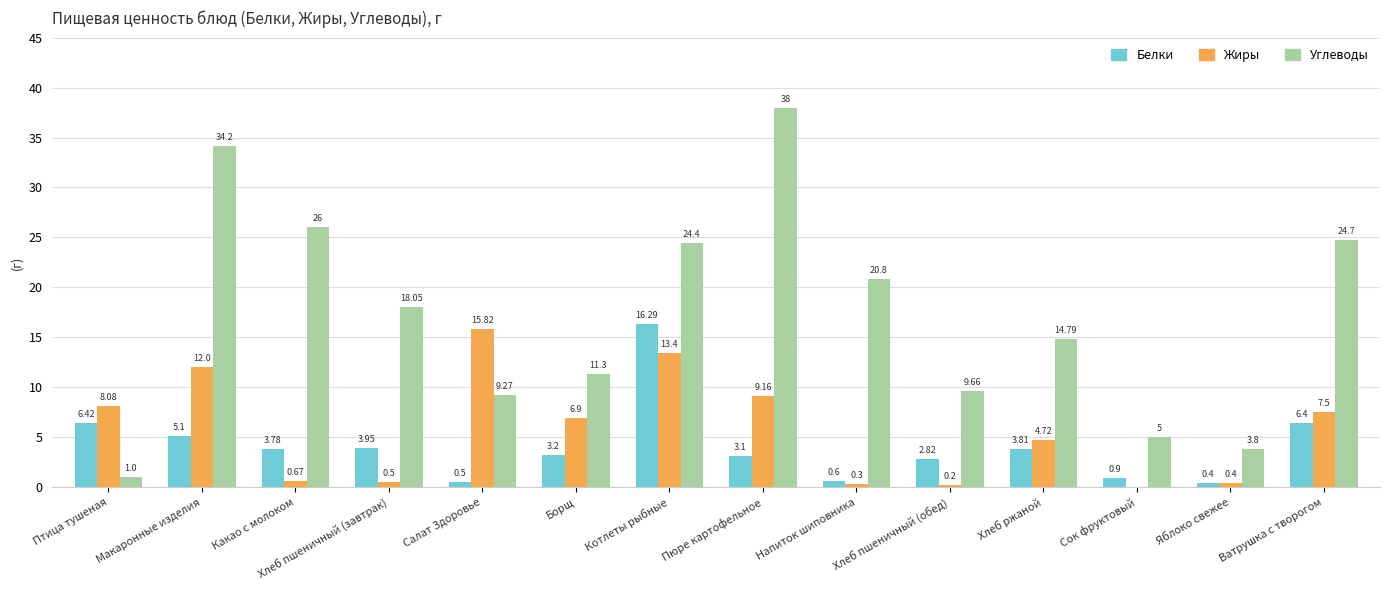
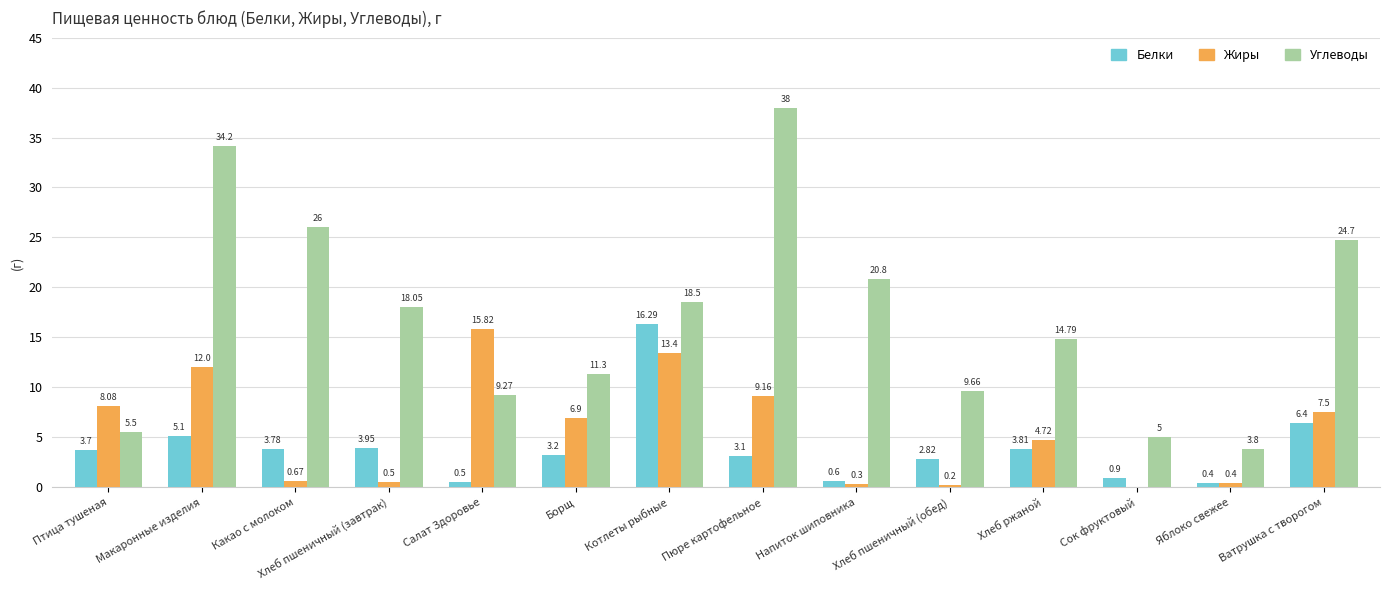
  {
    "Белки": {
-     "Птица тушеная": 6.42,
+     "Птица тушеная": 3.7,
      "Макаронные изделия": 5.1,
      "Какао с молоком": 3.78,
      "Хлеб пшеничный (завтрак)": 3.95,
      "Салат Здоровье": 0.5,
      "Борщ": 3.2,
      "Котлеты рыбные": 16.29,
      "Пюре картофельное": 3.1,
      "Напиток шиповника": 0.6,
      "Хлеб пшеничный (обед)": 2.82,
      "Хлеб ржаной": 3.81,
      "Сок фруктовый": 0.9,
      "Яблоко свежее": 0.4,
      "Ватрушка с творогом": 6.4
    },
    "Жиры": {
      "Птица тушеная": 8.08,
      "Макаронные изделия": 12.0,
      "Какао с молоком": 0.67,
      "Хлеб пшеничный (завтрак)": 0.5,
      "Салат Здоровье": 15.82,
      "Борщ": 6.9,
      "Котлеты рыбные": 13.4,
      "Пюре картофельное": 9.16,
      "Напиток шиповника": 0.3,
      "Хлеб пшеничный (обед)": 0.2,
      "Хлеб ржаной": 4.72,
      "Яблоко свежее": 0.4,
      "Ватрушка с творогом": 7.5
    },
    "Углеводы": {
-     "Птица тушеная": 1.0,
+     "Птица тушеная": 5.5,
      "Макаронные изделия": 34.2,
      "Какао с молоком": 26,
      "Хлеб пшеничный (завтрак)": 18.05,
      "Салат Здоровье": 9.27,
      "Борщ": 11.3,
-     "Котлеты рыбные": 24.4,
+     "Котлеты рыбные": 18.5,
      "Пюре картофельное": 38,
      "Напиток шиповника": 20.8,
      "Хлеб пшеничный (обед)": 9.66,
      "Хлеб ржаной": 14.79,
      "Сок фруктовый": 5,
      "Яблоко свежее": 3.8,
      "Ватрушка с творогом": 24.7
    }
  }
